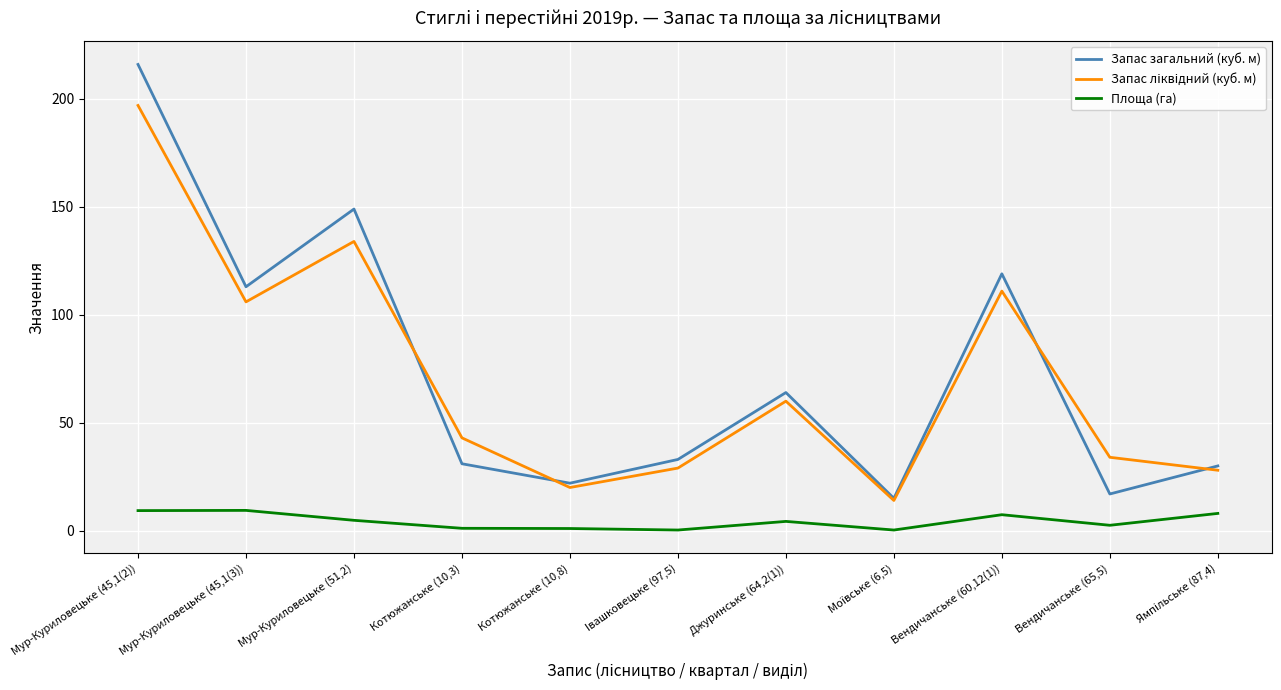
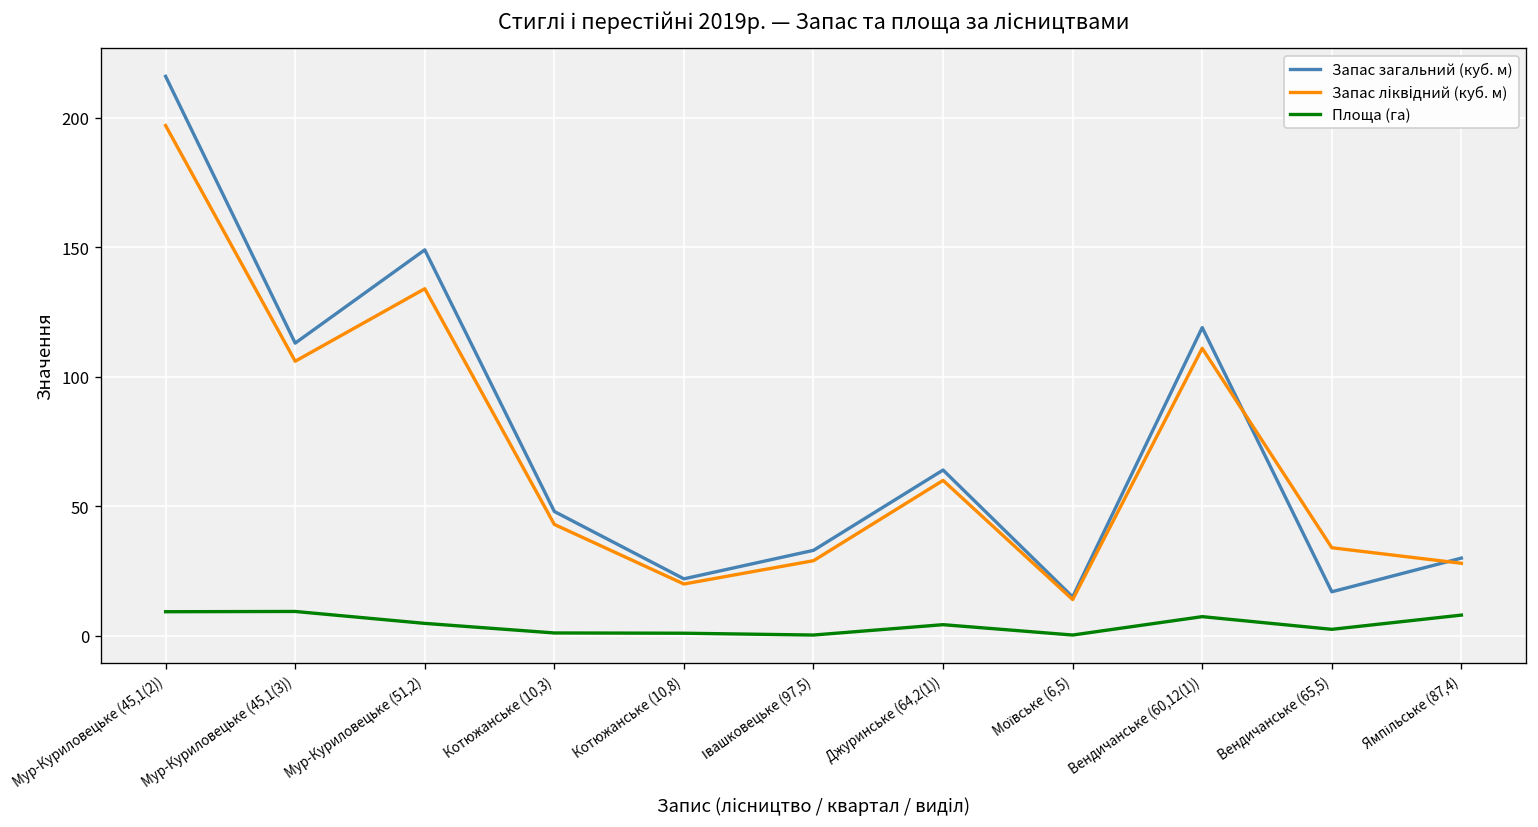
  {
    "Запас загальний (куб. м)": {
      "Мур-Куриловецьке (45,1(2))": 216,
      "Мур-Куриловецьке (45,1(3))": 113,
      "Мур-Куриловецьке (51,2)": 149,
-     "Котюжанське (10,3)": 31,
+     "Котюжанське (10,3)": 48,
      "Котюжанське (10,8)": 22,
      "Івашковецьке (97,5)": 33,
      "Джуринське (64,2(1))": 64,
      "Вендичанське (60,12(1))": 119,
      "Вендичанське (65,5)": 17,
      "Ямпільське (87,4)": 30
    },
    "Запас ліквідний (куб. м)": {
      "Мур-Куриловецьке (45,1(2))": 197,
      "Мур-Куриловецьке (45,1(3))": 106,
      "Мур-Куриловецьке (51,2)": 134,
      "Котюжанське (10,3)": 43,
      "Котюжанське (10,8)": 20,
      "Івашковецьке (97,5)": 29,
      "Джуринське (64,2(1))": 60,
      "Вендичанське (60,12(1))": 111,
      "Вендичанське (65,5)": 34,
      "Ямпільське (87,4)": 28
    },
    "Площа (га)": {
      "Мур-Куриловецьке (45,1(2))": 9,
      "Мур-Куриловецьке (45,1(3))": 9,
      "Мур-Куриловецьке (51,2)": 5,
      "Котюжанське (10,3)": 1,
      "Котюжанське (10,8)": 1,
      "Івашковецьке (97,5)": 0,
      "Джуринське (64,2(1))": 4,
      "Моївське (6,5)": 0,
      "Вендичанське (60,12(1))": 7,
      "Вендичанське (65,5)": 3,
      "Ямпільське (87,4)": 8
    }
  }
